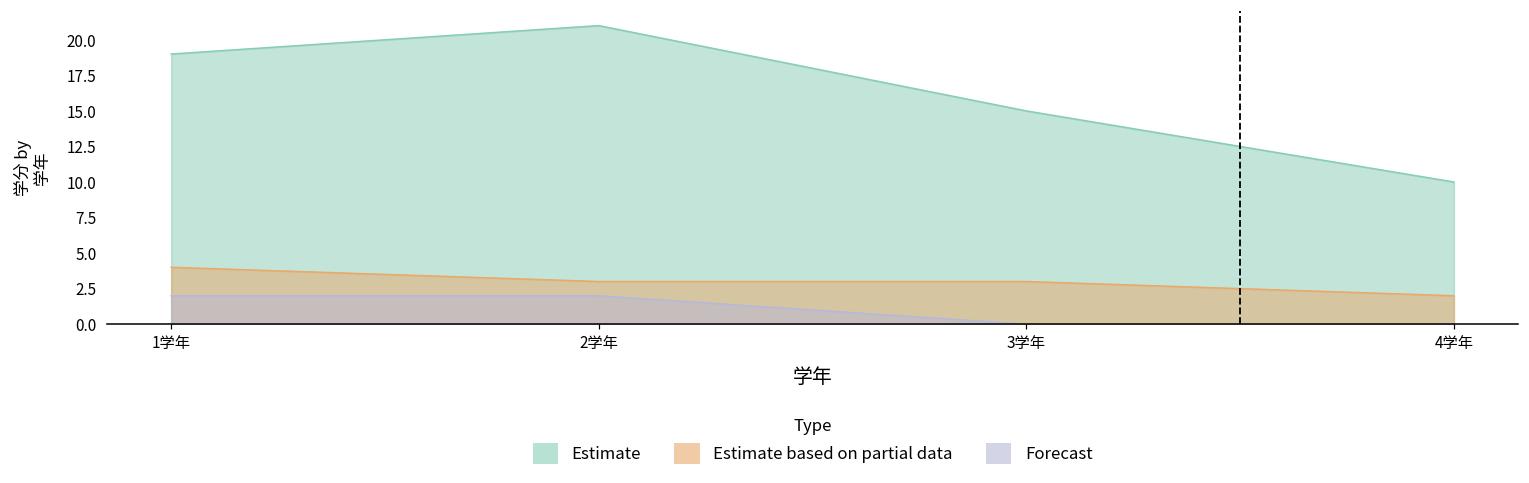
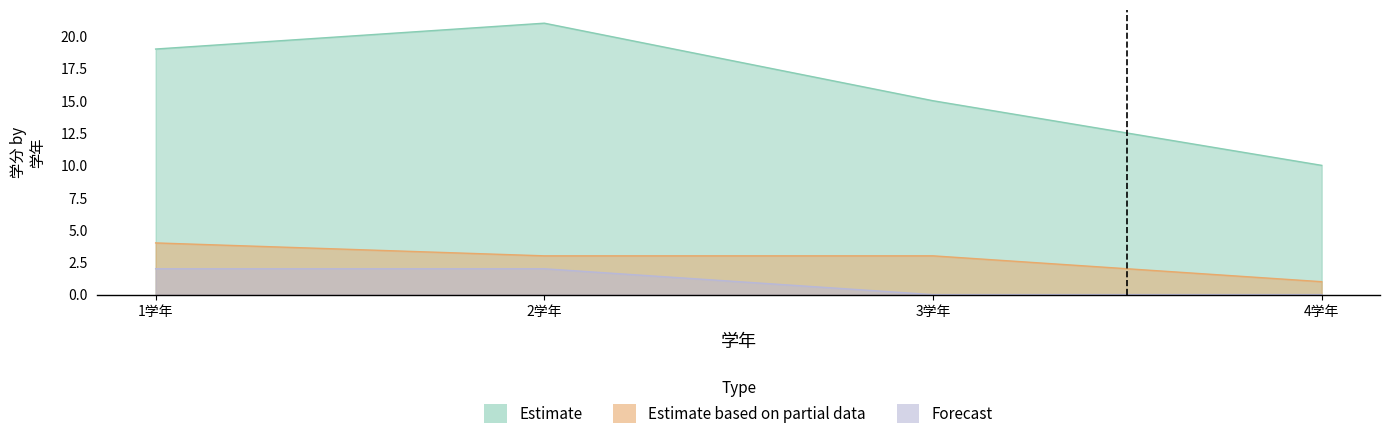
  {
    "Estimate based on partial data": {
      "1学年": 4,
      "2学年": 3,
      "3学年": 3,
-     "4学年": 2
+     "4学年": 1
    }
  }
